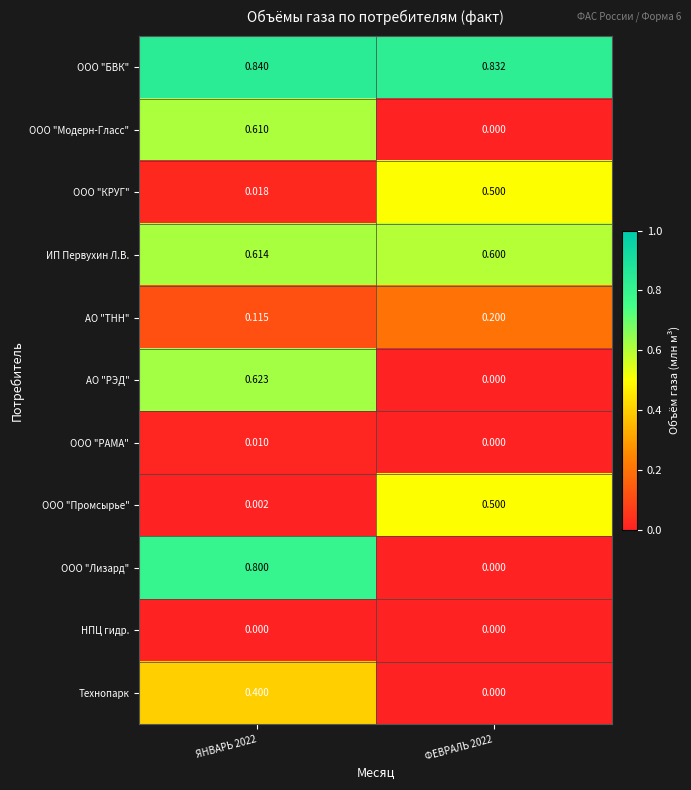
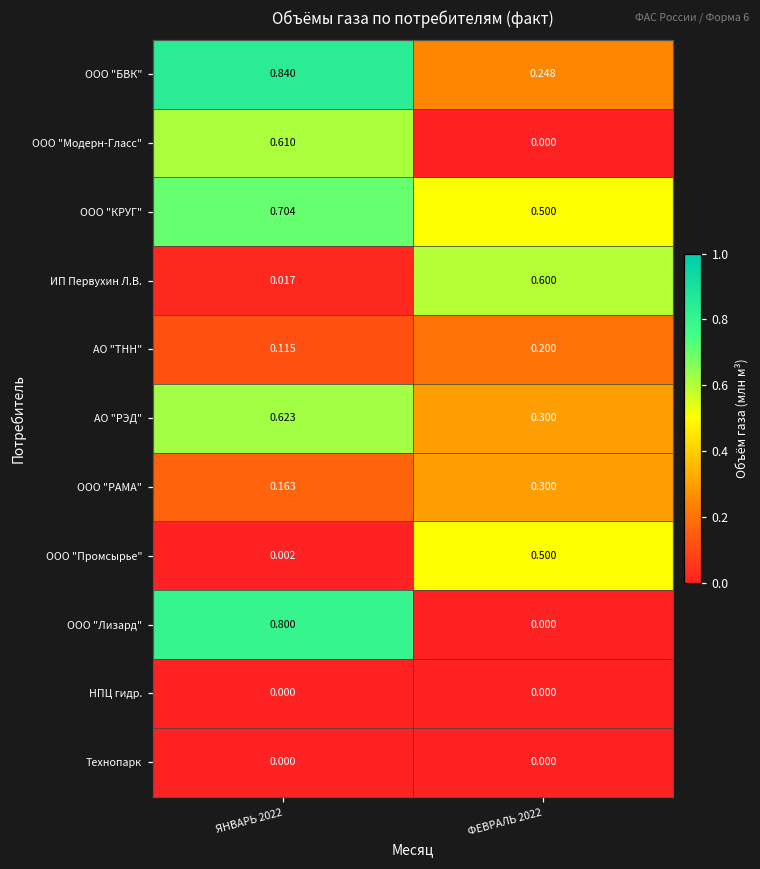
  {
    "ООО \"БВК\"": {
      "ЯНВАРЬ 2022": 0.840,
-     "ФЕВРАЛЬ 2022": 0.832
+     "ФЕВРАЛЬ 2022": 0.248
    },
    "ООО \"Модерн-Гласс\"": {
      "ЯНВАРЬ 2022": 0.610,
      "ФЕВРАЛЬ 2022": 0.000
    },
    "ООО \"КРУГ\"": {
-     "ЯНВАРЬ 2022": 0.018,
+     "ЯНВАРЬ 2022": 0.704,
      "ФЕВРАЛЬ 2022": 0.500
    },
    "ИП Первухин Л.В.": {
-     "ЯНВАРЬ 2022": 0.614,
+     "ЯНВАРЬ 2022": 0.017,
      "ФЕВРАЛЬ 2022": 0.600
    },
    "АО \"ТНН\"": {
      "ЯНВАРЬ 2022": 0.115,
      "ФЕВРАЛЬ 2022": 0.200
    },
    "АО \"РЭД\"": {
      "ЯНВАРЬ 2022": 0.623,
-     "ФЕВРАЛЬ 2022": 0.000
+     "ФЕВРАЛЬ 2022": 0.300
    },
    "ООО \"РАМА\"": {
-     "ЯНВАРЬ 2022": 0.010,
-     "ФЕВРАЛЬ 2022": 0.000
+     "ЯНВАРЬ 2022": 0.163,
+     "ФЕВРАЛЬ 2022": 0.300
    },
    "ООО \"Промсырье\"": {
      "ЯНВАРЬ 2022": 0.002,
      "ФЕВРАЛЬ 2022": 0.500
    },
    "ООО \"Лизард\"": {
      "ЯНВАРЬ 2022": 0.800,
      "ФЕВРАЛЬ 2022": 0.000
    },
    "НПЦ гидр.": {
      "ЯНВАРЬ 2022": 0.000,
      "ФЕВРАЛЬ 2022": 0.000
    },
    "Технопарк": {
-     "ЯНВАРЬ 2022": 0.400,
+     "ЯНВАРЬ 2022": 0.000,
      "ФЕВРАЛЬ 2022": 0.000
    }
  }
